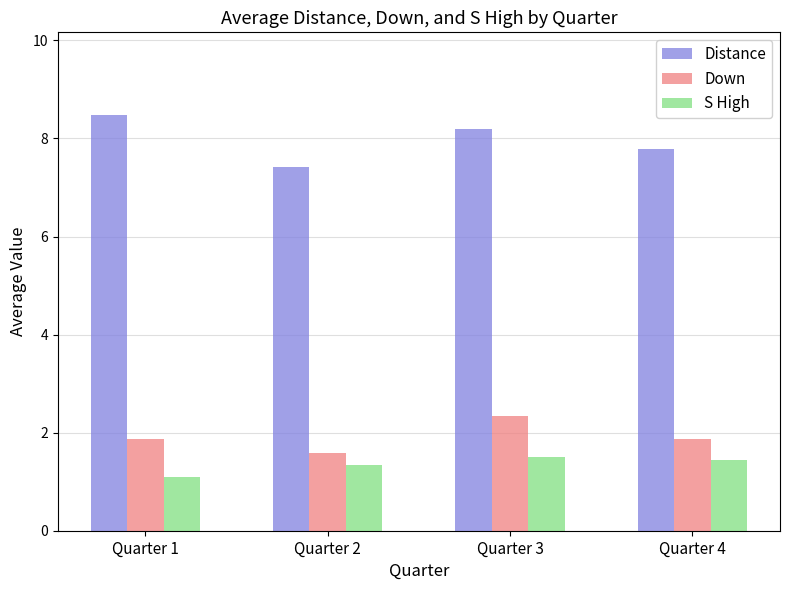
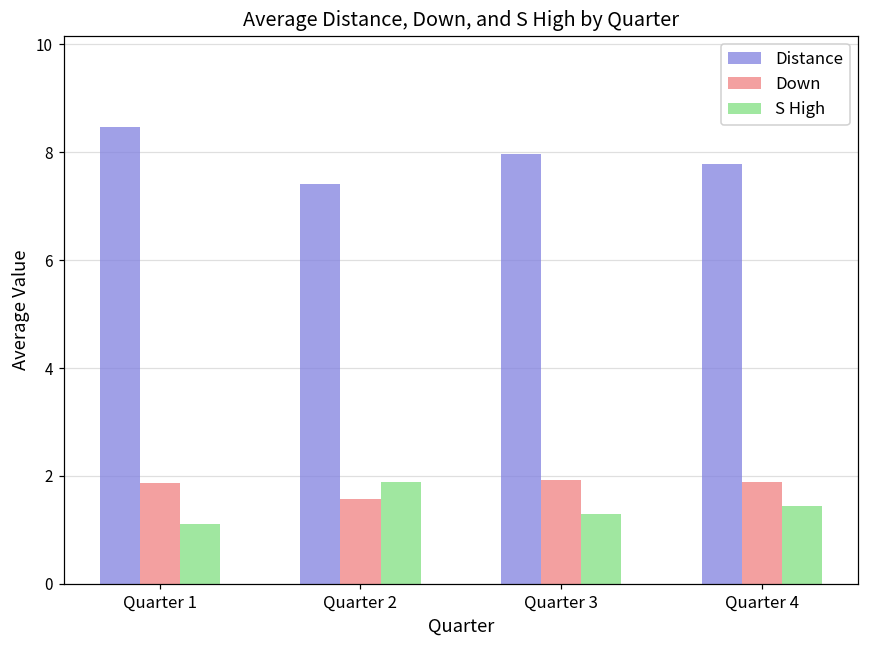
  {
    "Distance": {
      "Quarter 1": 8.5,
      "Quarter 2": 7.4,
-     "Quarter 3": 8.2,
+     "Quarter 3": 8.0,
      "Quarter 4": 7.8
    },
    "Down": {
      "Quarter 1": 1.9,
      "Quarter 2": 1.6,
-     "Quarter 3": 2.3,
+     "Quarter 3": 1.9,
      "Quarter 4": 1.9
    },
    "S High": {
      "Quarter 1": 1.1,
-     "Quarter 2": 1.4,
-     "Quarter 3": 1.5,
+     "Quarter 2": 1.9,
+     "Quarter 3": 1.3,
      "Quarter 4": 1.4
    }
  }
